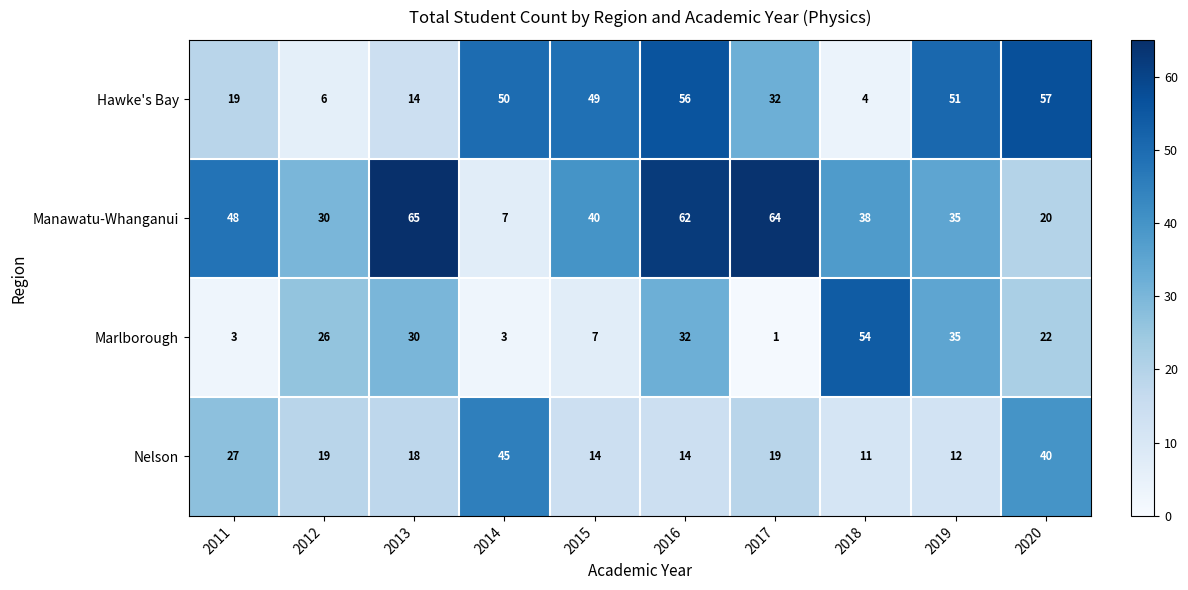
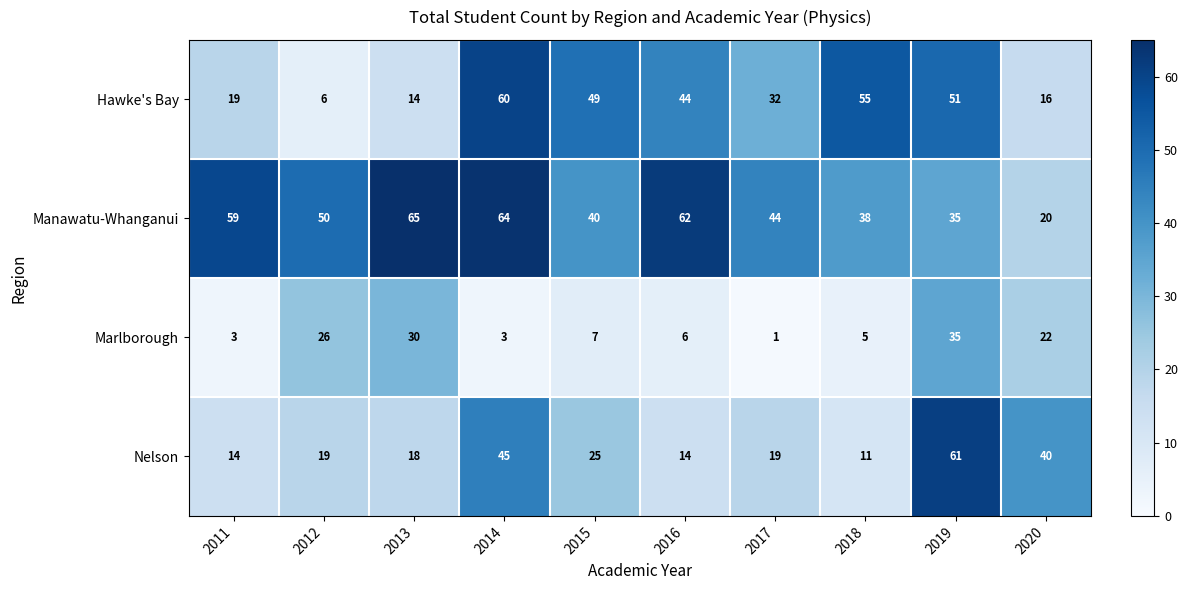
  {
    "Hawke's Bay": {
      "2011": 19,
      "2012": 6,
      "2013": 14,
-     "2014": 50,
+     "2014": 60,
      "2015": 49,
-     "2016": 56,
+     "2016": 44,
      "2017": 32,
-     "2018": 4,
+     "2018": 55,
      "2019": 51,
-     "2020": 57
+     "2020": 16
    },
    "Manawatu-Whanganui": {
-     "2011": 48,
-     "2012": 30,
+     "2011": 59,
+     "2012": 50,
      "2013": 65,
-     "2014": 7,
+     "2014": 64,
      "2015": 40,
      "2016": 62,
-     "2017": 64,
+     "2017": 44,
      "2018": 38,
      "2019": 35,
      "2020": 20
    },
    "Marlborough": {
      "2011": 3,
      "2012": 26,
      "2013": 30,
      "2014": 3,
      "2015": 7,
-     "2016": 32,
+     "2016": 6,
      "2017": 1,
-     "2018": 54,
+     "2018": 5,
      "2019": 35,
      "2020": 22
    },
    "Nelson": {
-     "2011": 27,
+     "2011": 14,
      "2012": 19,
      "2013": 18,
      "2014": 45,
-     "2015": 14,
+     "2015": 25,
      "2016": 14,
      "2017": 19,
      "2018": 11,
-     "2019": 12,
+     "2019": 61,
      "2020": 40
    }
  }
